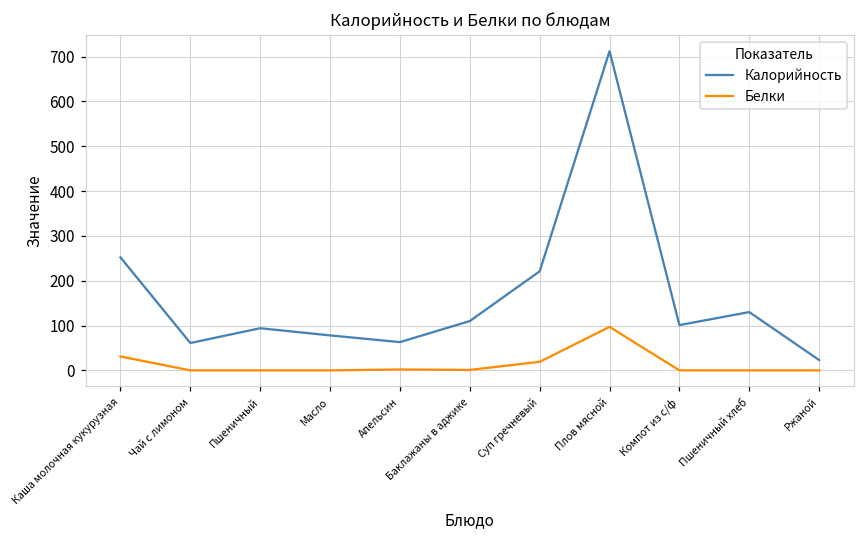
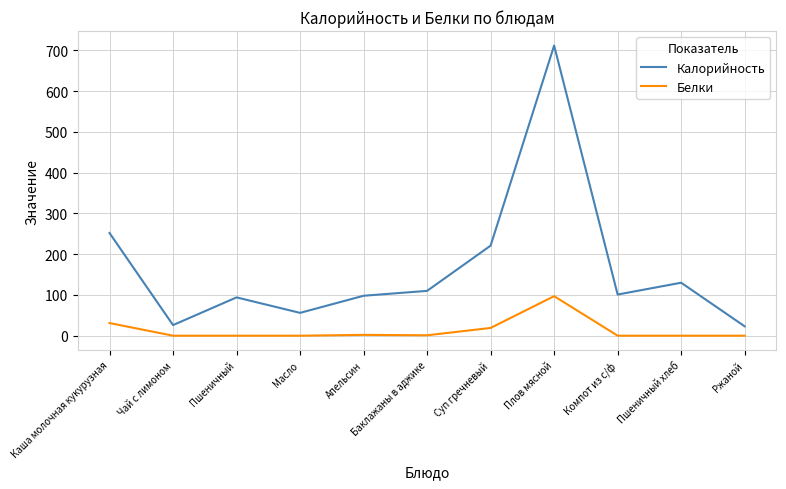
  {
    "Калорийность": {
      "Каша молочная кукурузная": 250,
-     "Чай с лимоном": 60,
+     "Чай с лимоном": 30,
      "Пшеничный": 90,
-     "Масло": 80,
-     "Апельсин": 60,
+     "Масло": 60,
+     "Апельсин": 100,
      "Баклажаны в аджике": 110,
      "Суп гречневый": 220,
      "Плов мясной": 710,
      "Компот из с/ф": 100,
      "Пшеничный хлеб": 130,
      "Ржаной": 20
    },
    "Белки": {
      "Каша молочная кукурузная": 30,
      "Чай с лимоном": 0,
      "Пшеничный": 0,
      "Масло": 0,
      "Апельсин": 0,
      "Баклажаны в аджике": 0,
      "Суп гречневый": 20,
      "Плов мясной": 100,
      "Компот из с/ф": 0,
      "Пшеничный хлеб": 0,
      "Ржаной": 0
    }
  }
